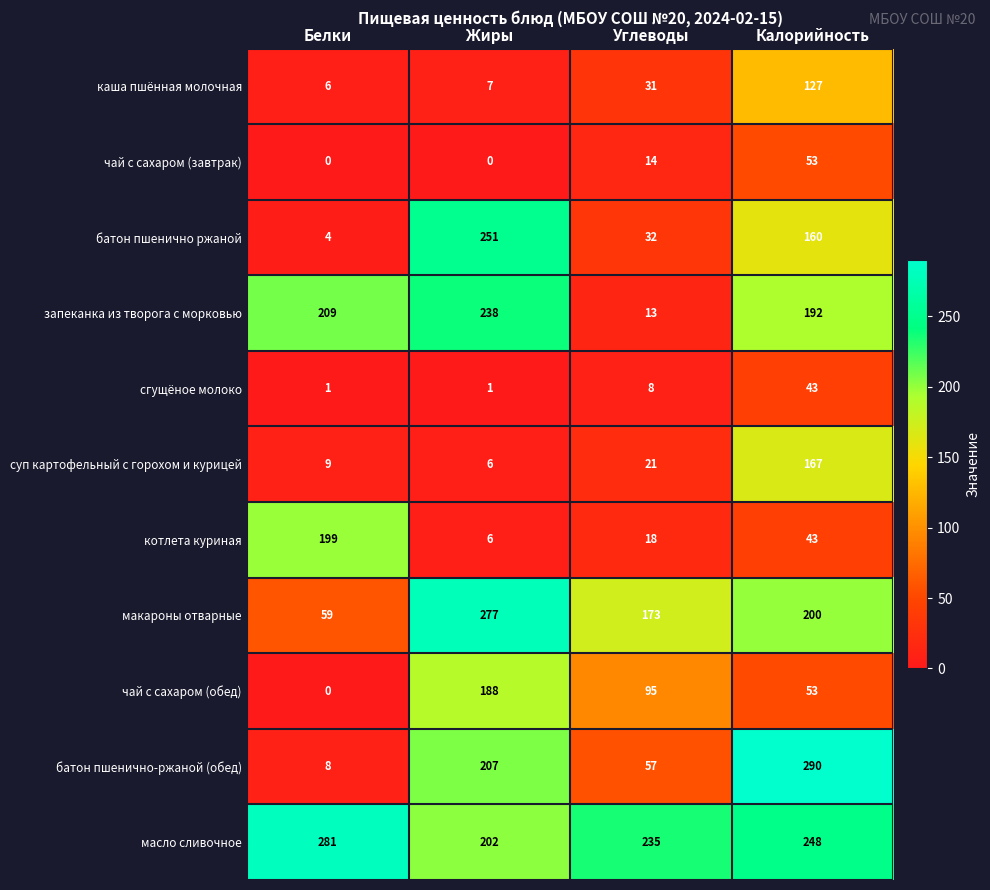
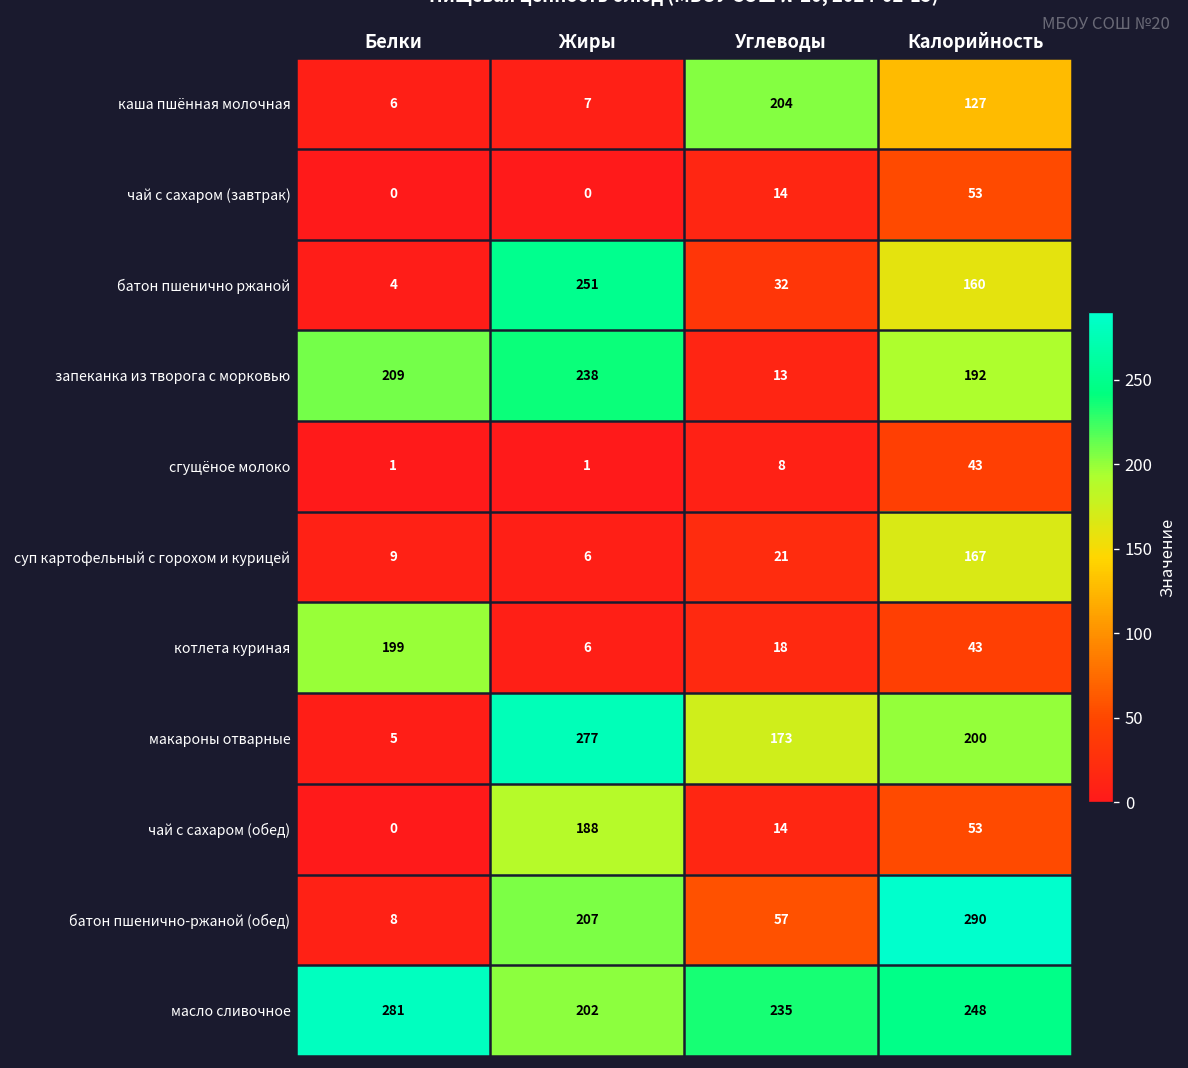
  {
    "каша пшённая молочная": {
      "Белки": 6,
      "Жиры": 7,
-     "Углеводы": 31,
+     "Углеводы": 204,
      "Калорийность": 127
    },
    "чай с сахаром (завтрак)": {
      "Белки": 0,
      "Жиры": 0,
      "Углеводы": 14,
      "Калорийность": 53
    },
    "батон пшенично ржаной": {
      "Белки": 4,
      "Жиры": 251,
      "Углеводы": 32,
      "Калорийность": 160
    },
    "запеканка из творога с морковью": {
      "Белки": 209,
      "Жиры": 238,
      "Углеводы": 13,
      "Калорийность": 192
    },
    "сгущёное молоко": {
      "Белки": 1,
      "Жиры": 1,
      "Углеводы": 8,
      "Калорийность": 43
    },
    "суп картофельный с горохом и курицей": {
      "Белки": 9,
      "Жиры": 6,
      "Углеводы": 21,
      "Калорийность": 167
    },
    "котлета куриная": {
      "Белки": 199,
      "Жиры": 6,
      "Углеводы": 18,
      "Калорийность": 43
    },
    "макароны отварные": {
-     "Белки": 59,
+     "Белки": 5,
      "Жиры": 277,
      "Углеводы": 173,
      "Калорийность": 200
    },
    "чай с сахаром (обед)": {
      "Белки": 0,
      "Жиры": 188,
-     "Углеводы": 95,
+     "Углеводы": 14,
      "Калорийность": 53
    },
    "батон пшенично-ржаной (обед)": {
      "Белки": 8,
      "Жиры": 207,
      "Углеводы": 57,
      "Калорийность": 290
    },
    "масло сливочное": {
      "Белки": 281,
      "Жиры": 202,
      "Углеводы": 235,
      "Калорийность": 248
    }
  }
